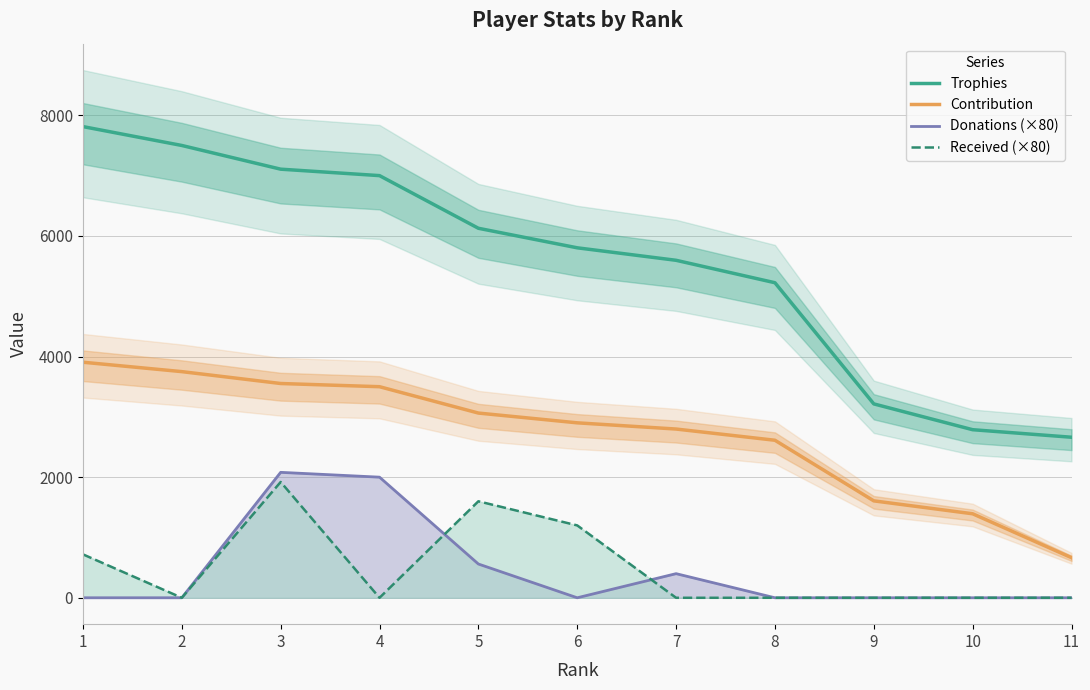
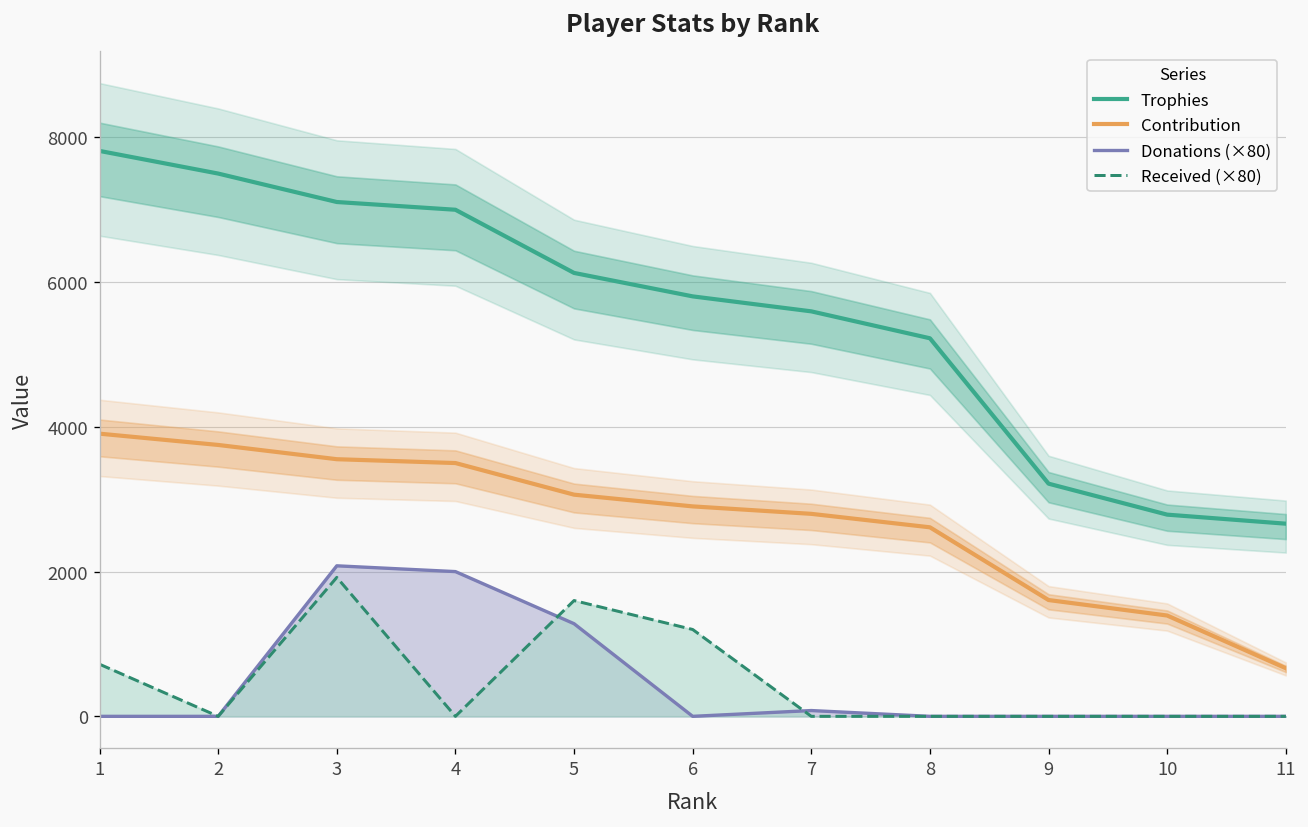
  {
    "Donations (×80)": {
      "1": 0,
      "3": 2100,
      "4": 2000,
-     "5": 600,
+     "5": 1300,
      "6": 0,
-     "7": 400
+     "7": 100
    }
  }
